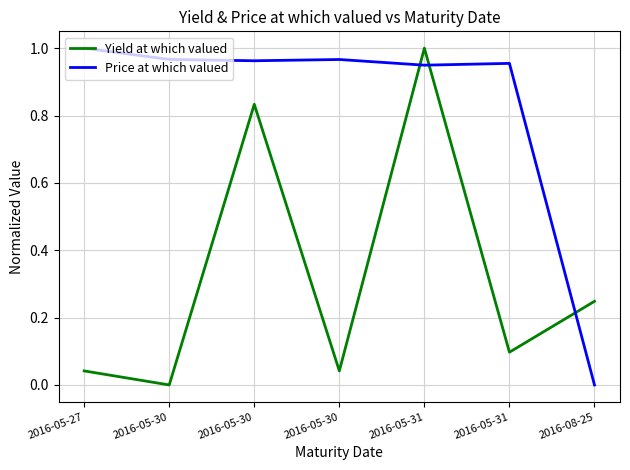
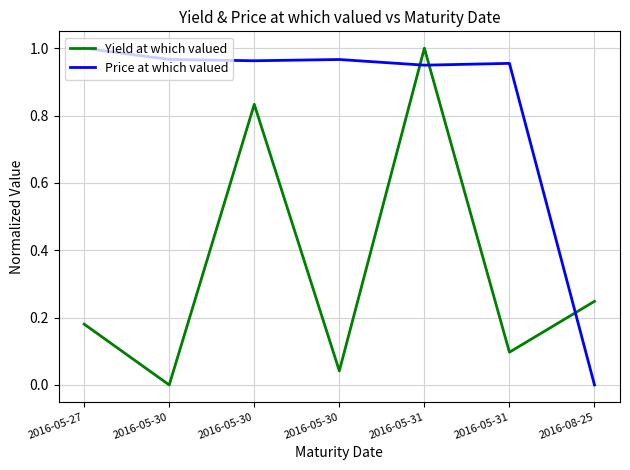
  {
    "Yield at which valued": {
-     "2016-05-27": 0.04,
+     "2016-05-27": 0.18,
      "2016-08-25": 0.25
    },
    "Price at which valued": {
      "2016-08-25": 0.00
    }
  }
